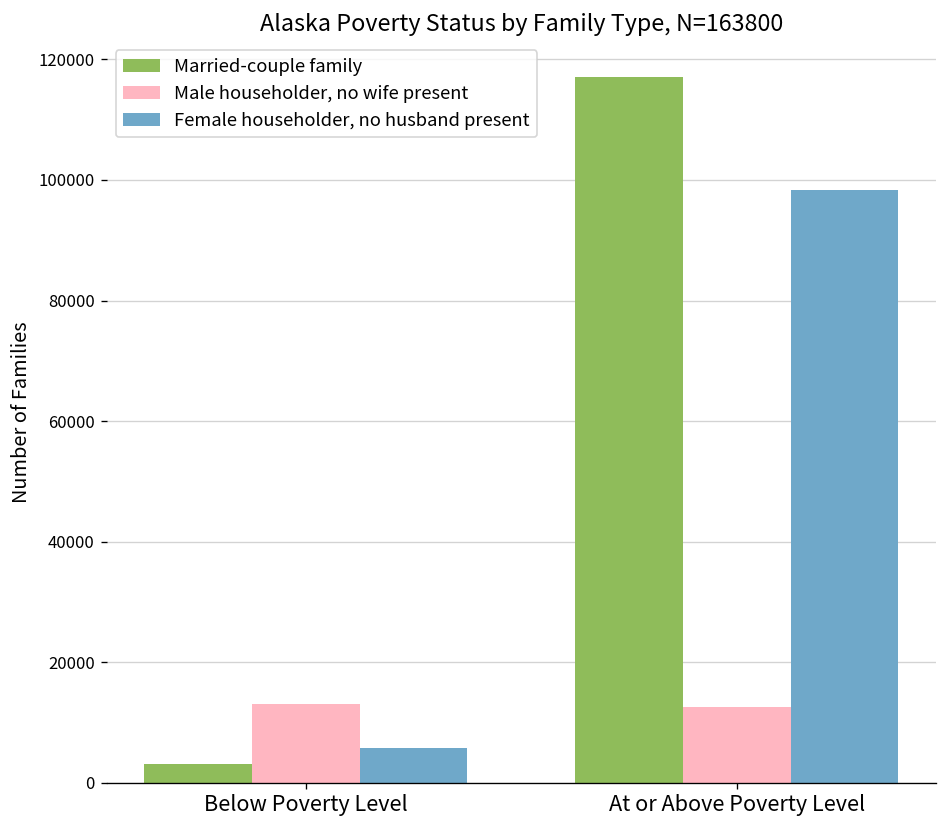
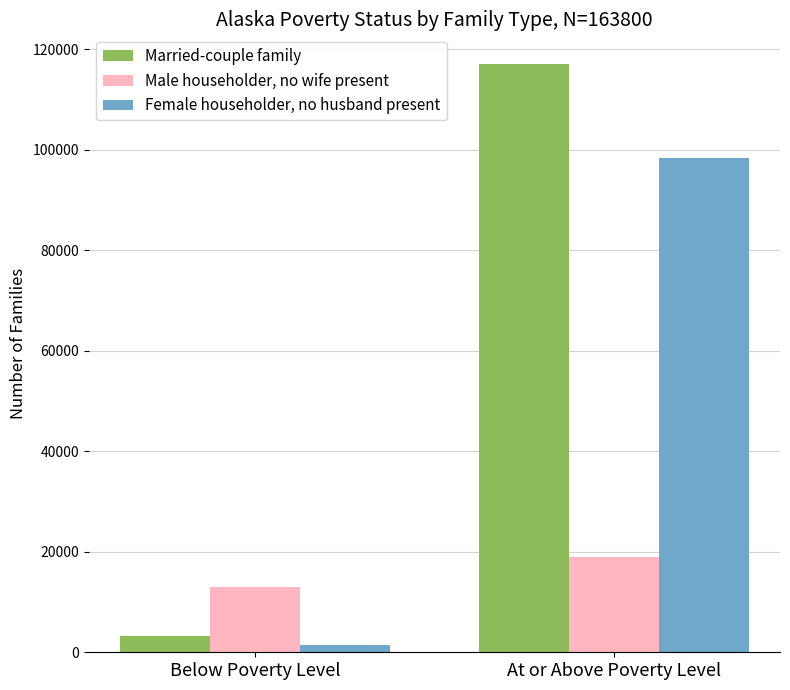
  {
    "Married-couple family": {
      "Below Poverty Level": 3000,
      "At or Above Poverty Level": 117000
    },
    "Male householder, no wife present": {
      "Below Poverty Level": 13000,
-     "At or Above Poverty Level": 13000
+     "At or Above Poverty Level": 19000
    },
    "Female householder, no husband present": {
-     "Below Poverty Level": 6000,
+     "Below Poverty Level": 2000,
      "At or Above Poverty Level": 98000
    }
  }
